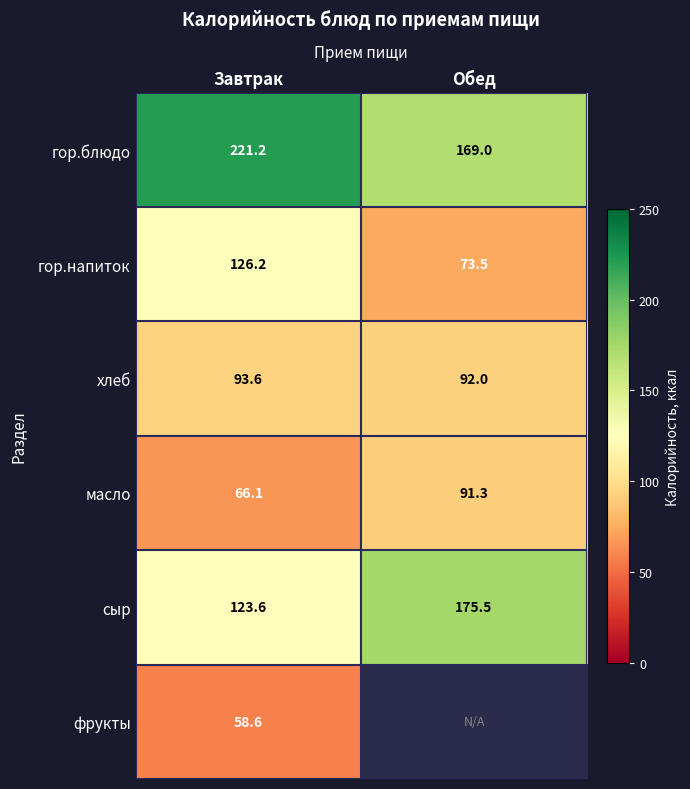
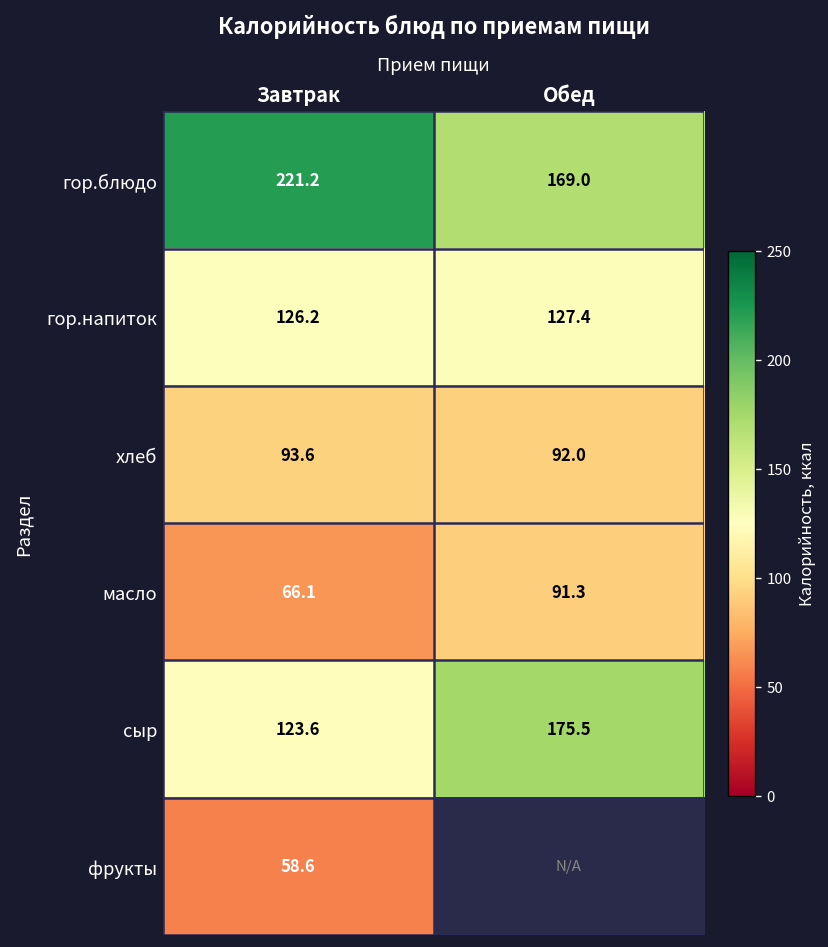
  {
    "гор.блюдо": {
      "Завтрак": 221.2,
      "Обед": 169.0
    },
    "гор.напиток": {
      "Завтрак": 126.2,
-     "Обед": 73.5
+     "Обед": 127.4
    },
    "хлеб": {
      "Завтрак": 93.6,
      "Обед": 92.0
    },
    "масло": {
      "Завтрак": 66.1,
      "Обед": 91.3
    },
    "сыр": {
      "Завтрак": 123.6,
      "Обед": 175.5
    },
    "фрукты": {
      "Завтрак": 58.6
    }
  }
